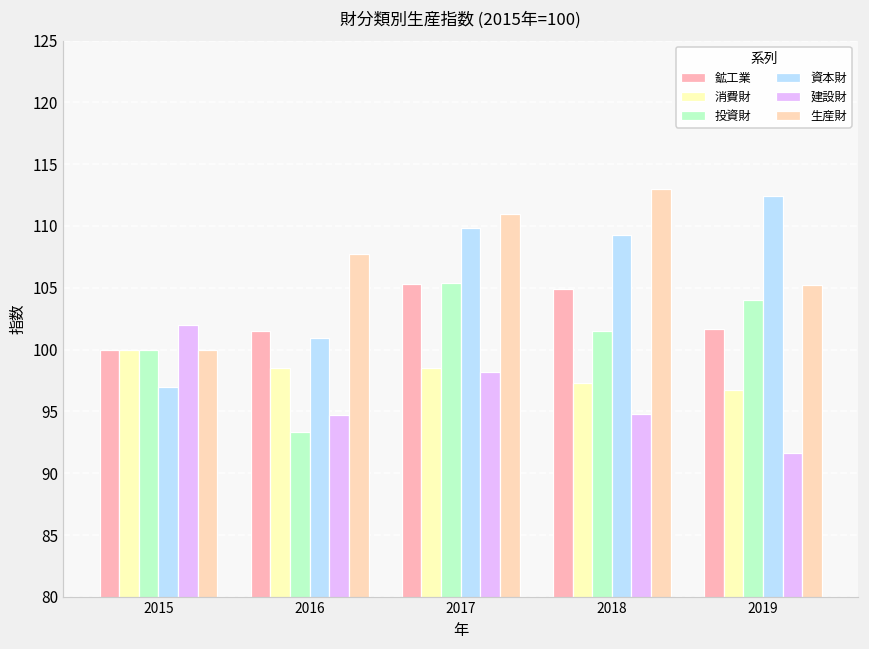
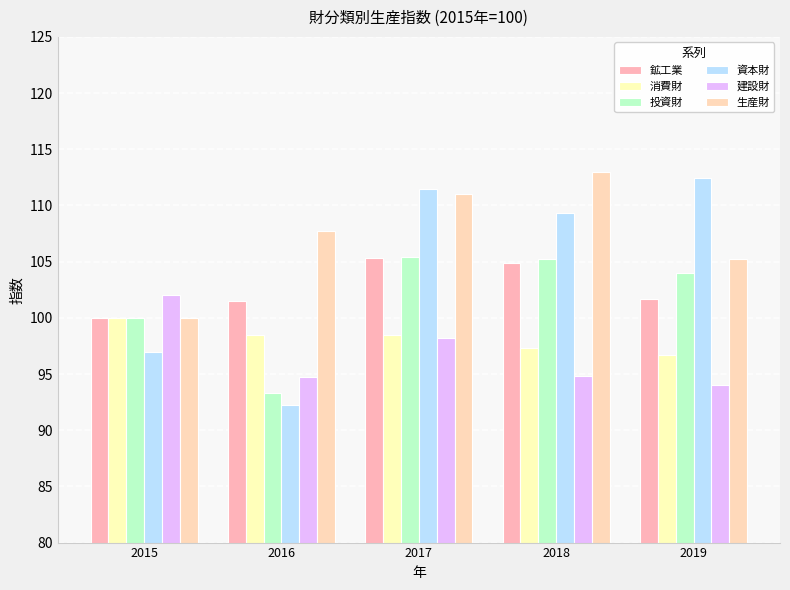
  {
    "投資財": {
      "2015": 100.0,
      "2016": 93.3,
      "2017": 105.4,
-     "2018": 101.5,
+     "2018": 105.2,
      "2019": 104.0
    },
    "資本財": {
      "2015": 97.0,
-     "2016": 100.9,
-     "2017": 109.8,
+     "2016": 92.2,
+     "2017": 111.5,
      "2018": 109.3,
      "2019": 112.4
    },
    "建設財": {
      "2015": 102.0,
      "2016": 94.7,
      "2017": 98.2,
      "2018": 94.8,
-     "2019": 91.6
+     "2019": 94.0
    }
  }
